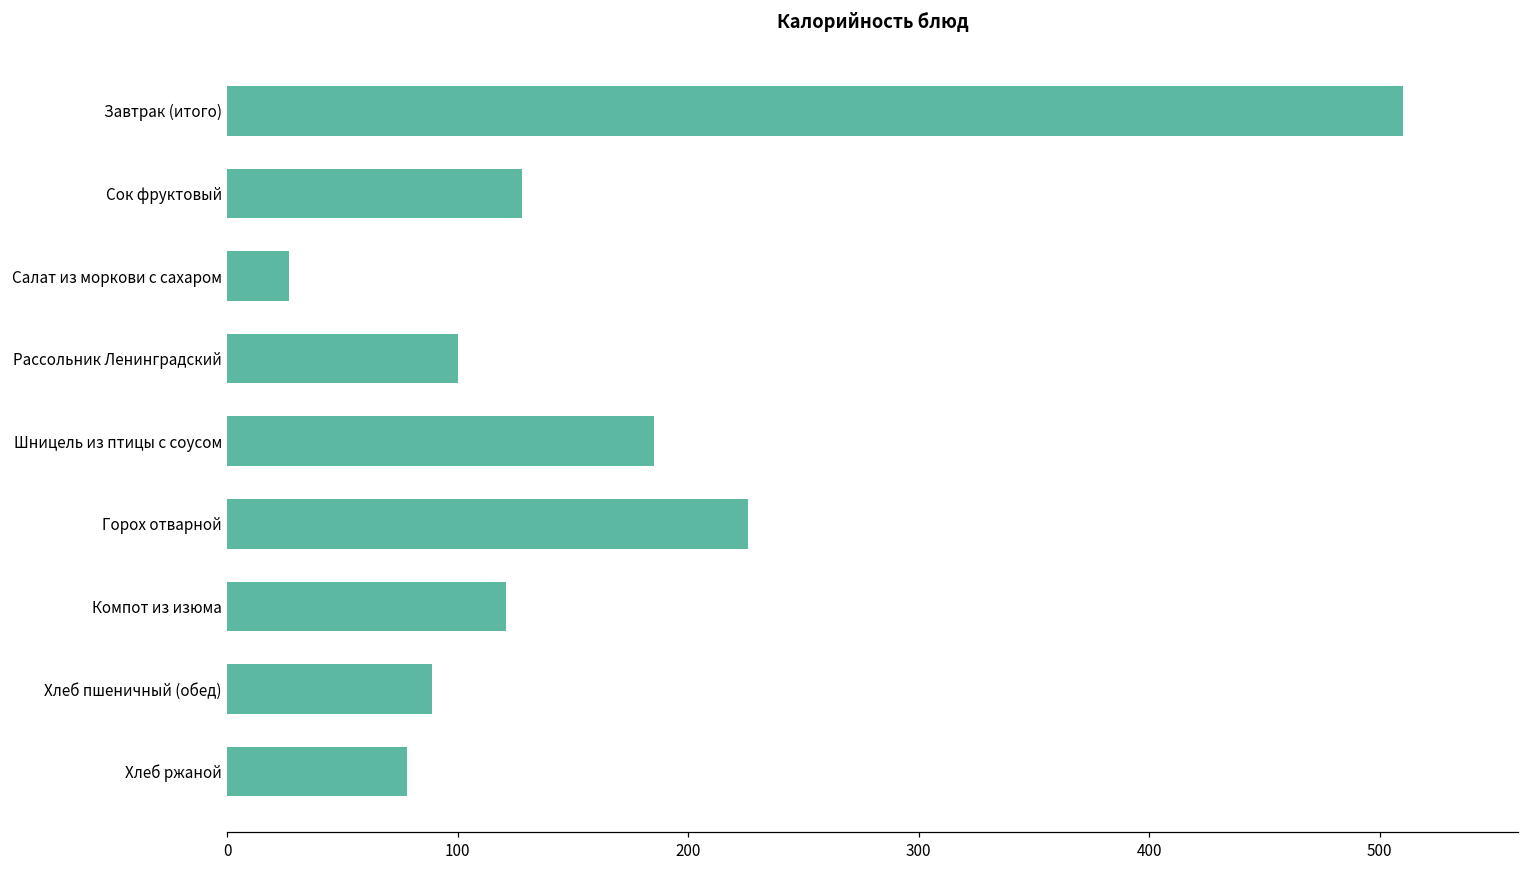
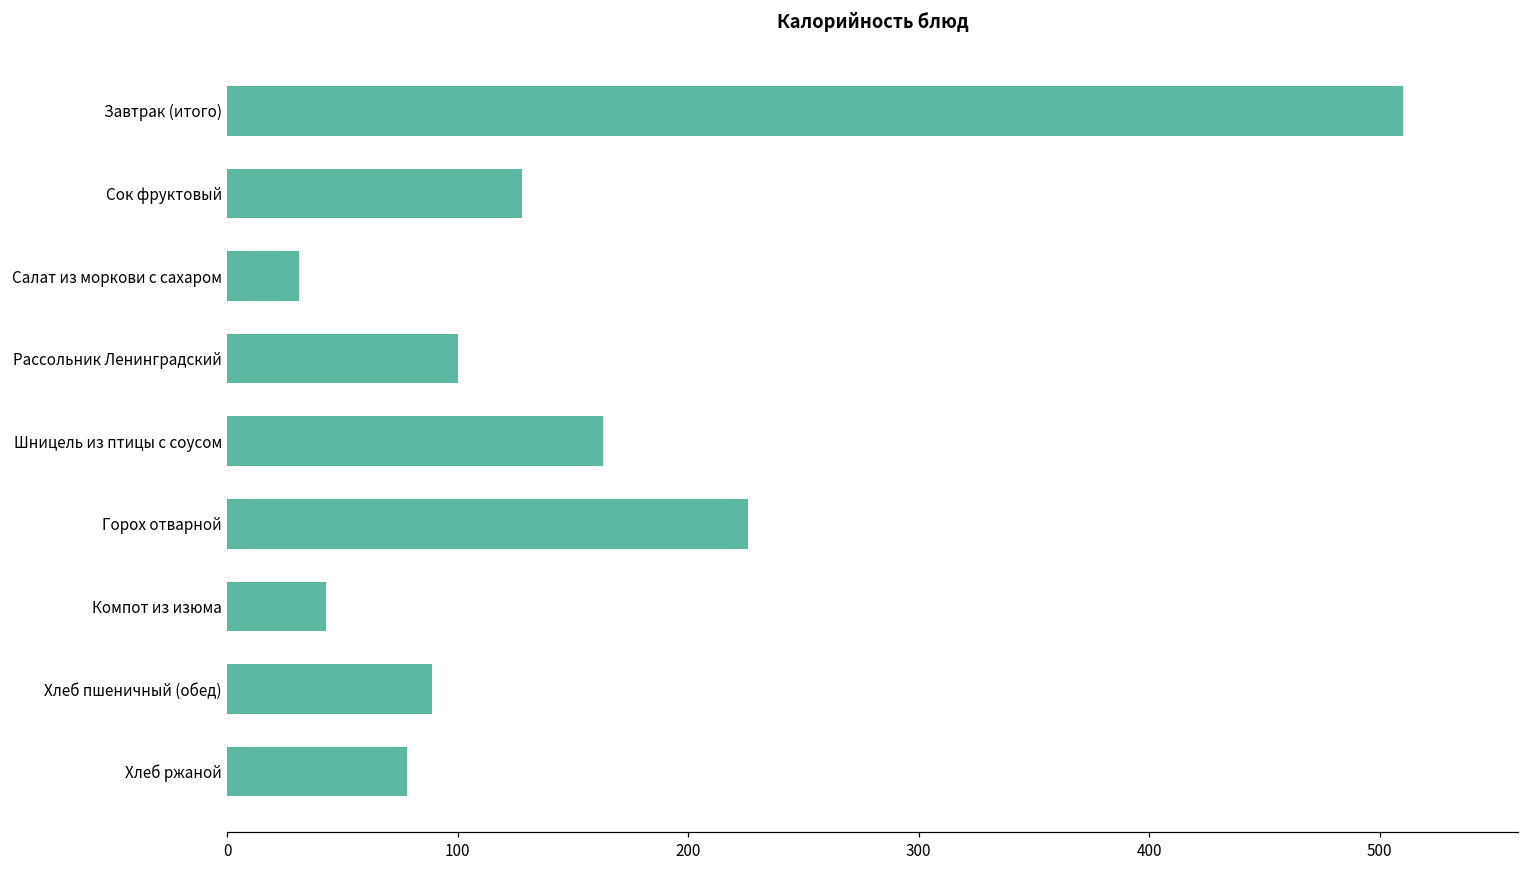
  {
    "Завтрак (итого)": 510,
    "Сок фруктовый": 128,
-   "Салат из моркови с сахаром": 27,
+   "Салат из моркови с сахаром": 31,
    "Рассольник Ленинградский": 100,
-   "Шницель из птицы с соусом": 185,
+   "Шницель из птицы с соусом": 163,
    "Горох отварной": 226,
-   "Компот из изюма": 121,
+   "Компот из изюма": 43,
    "Хлеб пшеничный (обед)": 89,
    "Хлеб ржаной": 78
  }
